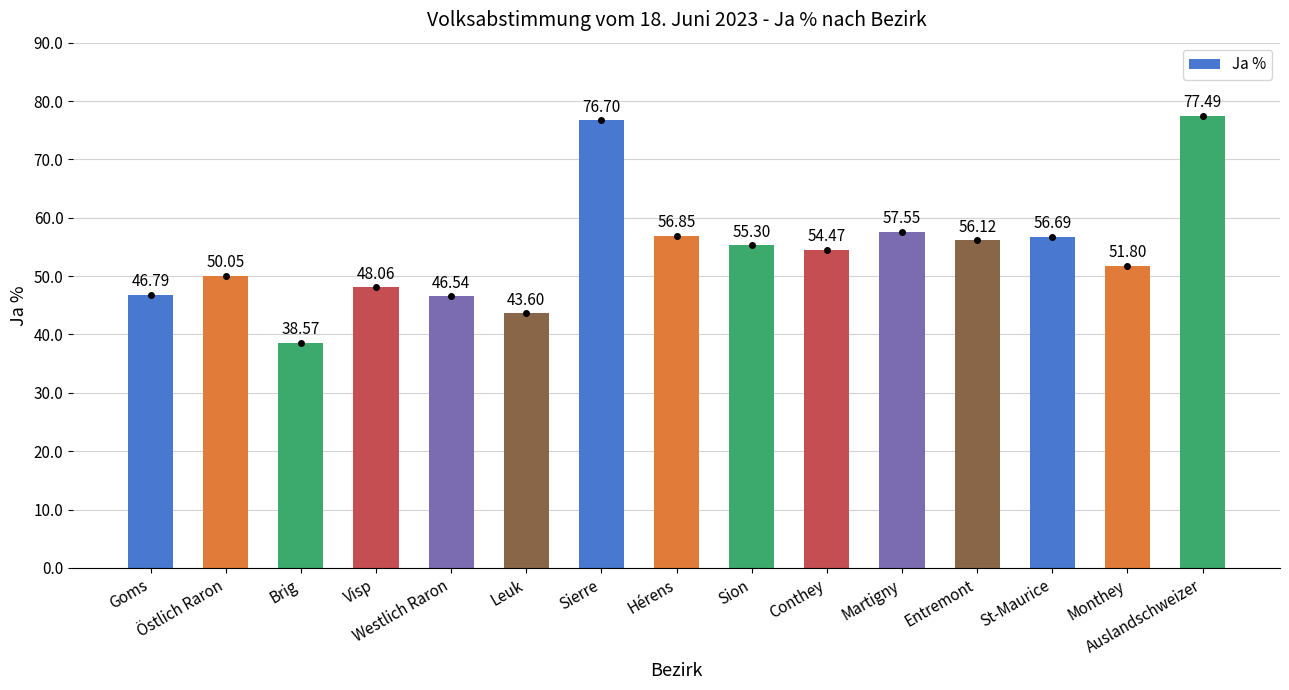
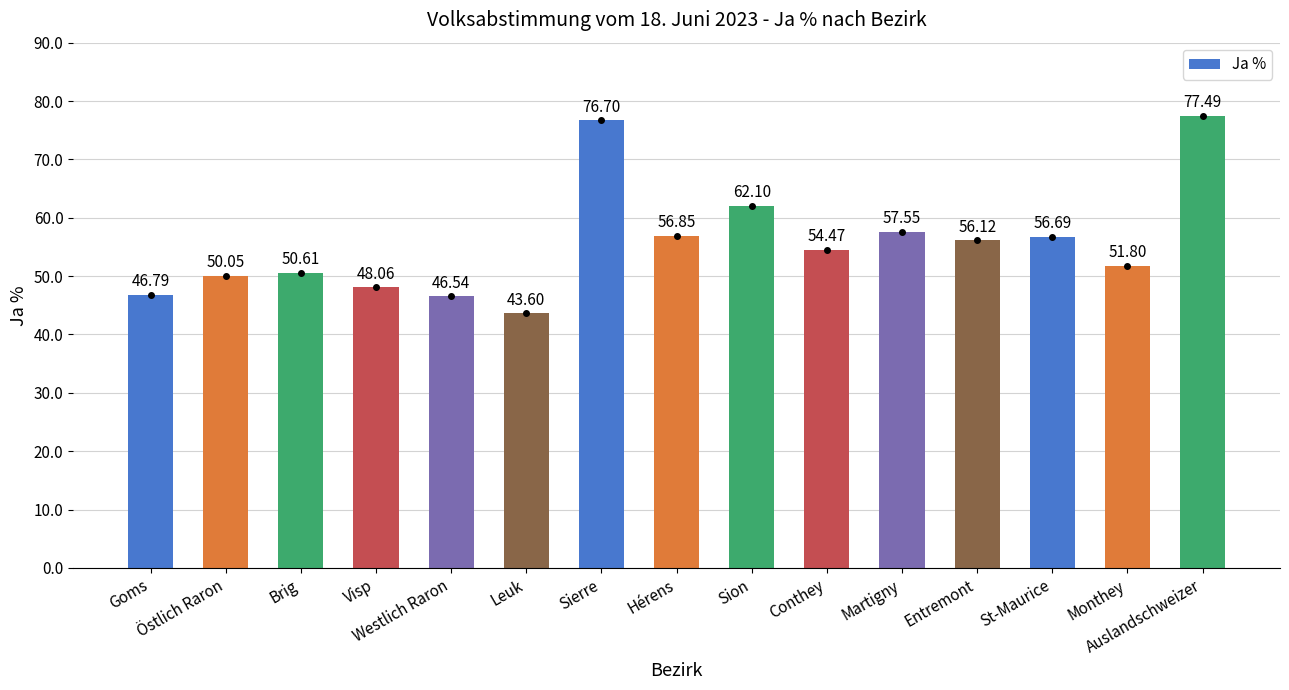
  {
    "Ja %": {
      "Goms": 46.79,
      "Östlich Raron": 50.05,
-     "Brig": 38.57,
+     "Brig": 50.61,
      "Visp": 48.06,
      "Westlich Raron": 46.54,
      "Leuk": 43.60,
      "Sierre": 76.70,
      "Hérens": 56.85,
-     "Sion": 55.30,
+     "Sion": 62.10,
      "Conthey": 54.47,
      "Martigny": 57.55,
      "Entremont": 56.12,
      "St-Maurice": 56.69,
      "Monthey": 51.80,
      "Auslandschweizer": 77.49
    }
  }
